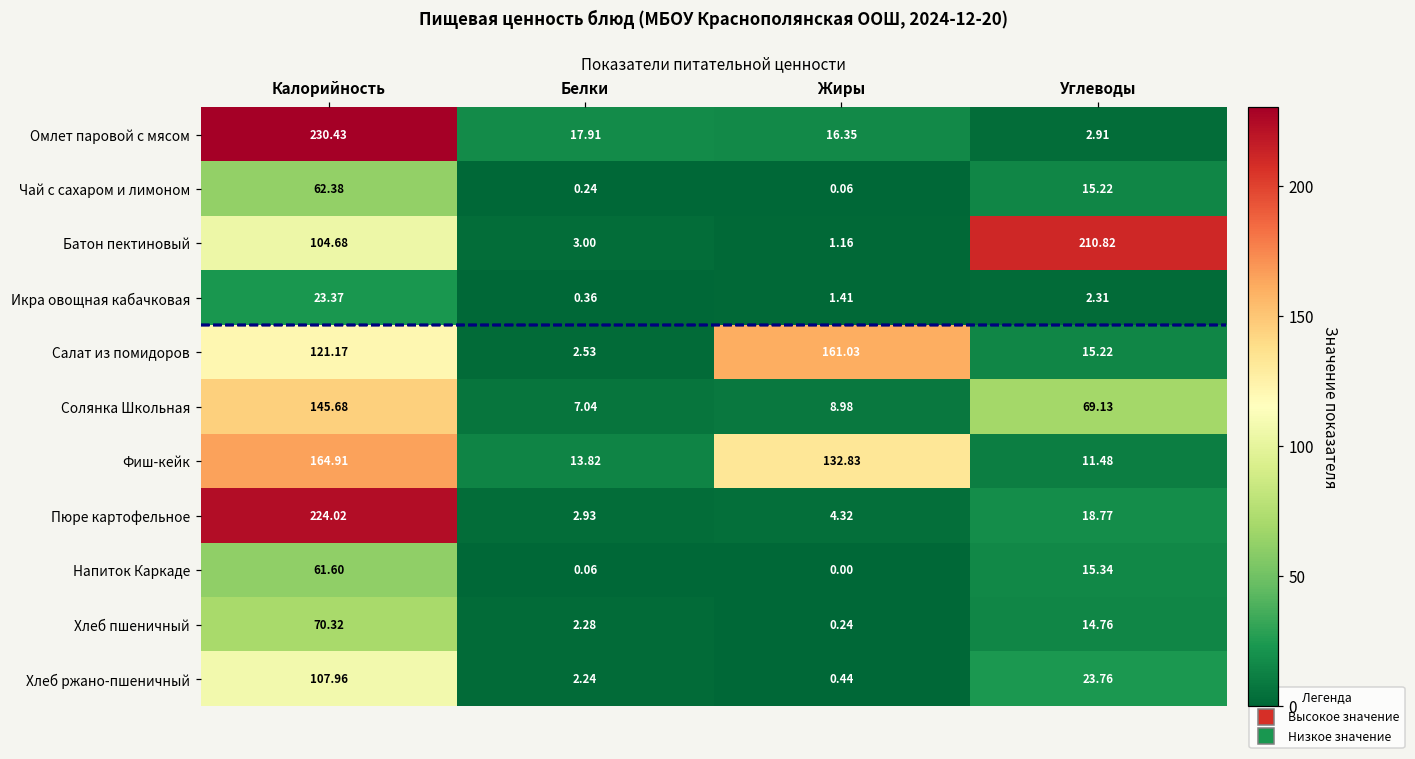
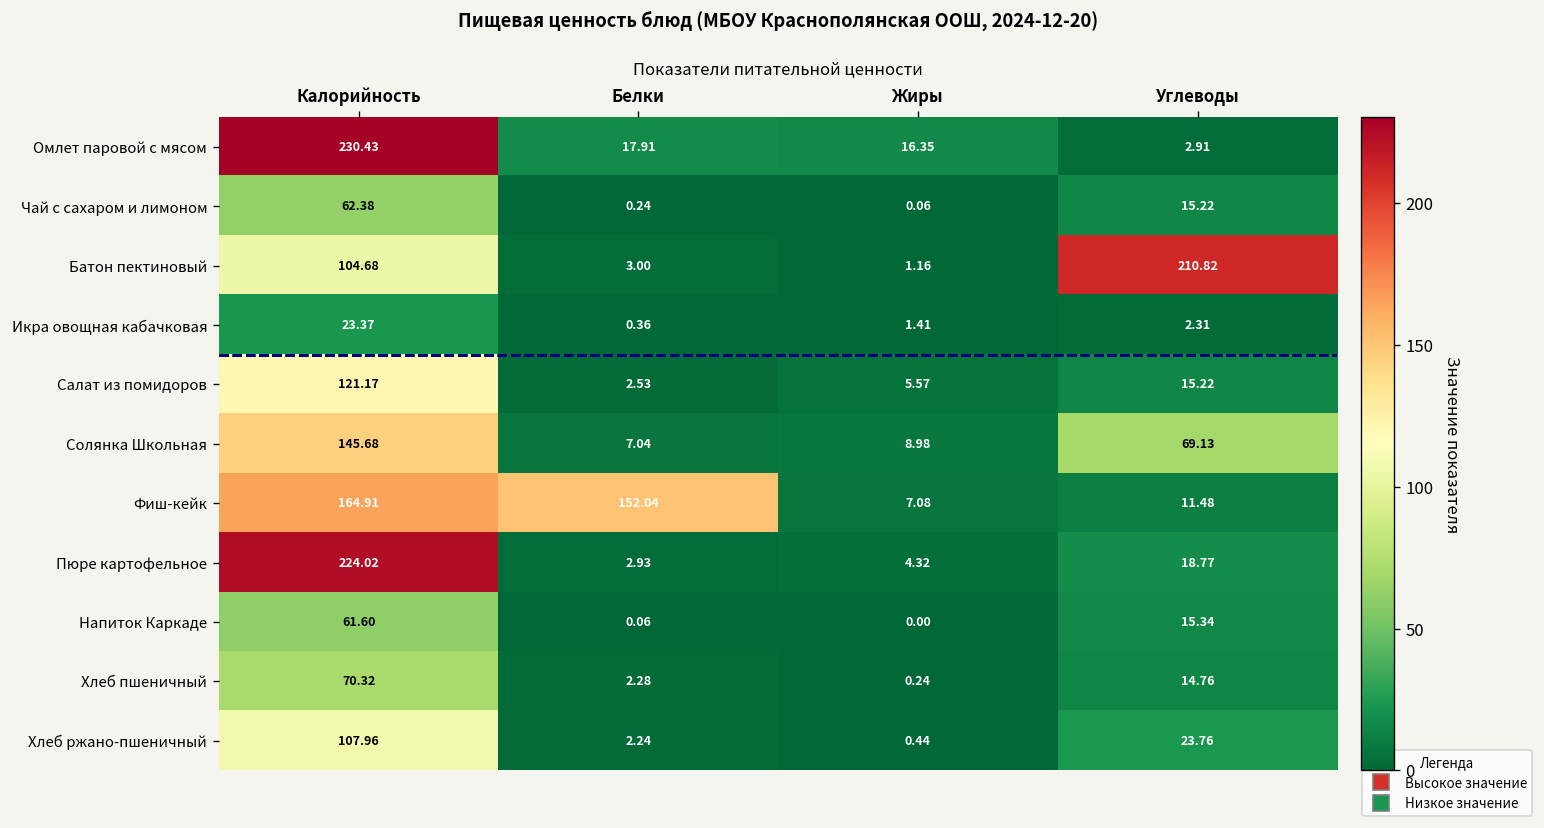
  {
    "Омлет паровой с мясом": {
      "Калорийность": 230.43,
      "Белки": 17.91,
      "Жиры": 16.35,
      "Углеводы": 2.91
    },
    "Чай с сахаром и лимоном": {
      "Калорийность": 62.38,
      "Белки": 0.24,
      "Жиры": 0.06,
      "Углеводы": 15.22
    },
    "Батон пектиновый": {
      "Калорийность": 104.68,
      "Белки": 3.00,
      "Жиры": 1.16,
      "Углеводы": 210.82
    },
    "Икра овощная кабачковая": {
      "Калорийность": 23.37,
      "Белки": 0.36,
      "Жиры": 1.41,
      "Углеводы": 2.31
    },
    "Салат из помидоров": {
      "Калорийность": 121.17,
      "Белки": 2.53,
-     "Жиры": 161.03,
+     "Жиры": 5.57,
      "Углеводы": 15.22
    },
    "Солянка Школьная": {
      "Калорийность": 145.68,
      "Белки": 7.04,
      "Жиры": 8.98,
      "Углеводы": 69.13
    },
    "Фиш-кейк": {
      "Калорийность": 164.91,
-     "Белки": 13.82,
-     "Жиры": 132.83,
+     "Белки": 152.04,
+     "Жиры": 7.08,
      "Углеводы": 11.48
    },
    "Пюре картофельное": {
      "Калорийность": 224.02,
      "Белки": 2.93,
      "Жиры": 4.32,
      "Углеводы": 18.77
    },
    "Напиток Каркаде": {
      "Калорийность": 61.60,
      "Белки": 0.06,
      "Жиры": 0.00,
      "Углеводы": 15.34
    },
    "Хлеб пшеничный": {
      "Калорийность": 70.32,
      "Белки": 2.28,
      "Жиры": 0.24,
      "Углеводы": 14.76
    },
    "Хлеб ржано-пшеничный": {
      "Калорийность": 107.96,
      "Белки": 2.24,
      "Жиры": 0.44,
      "Углеводы": 23.76
    }
  }
